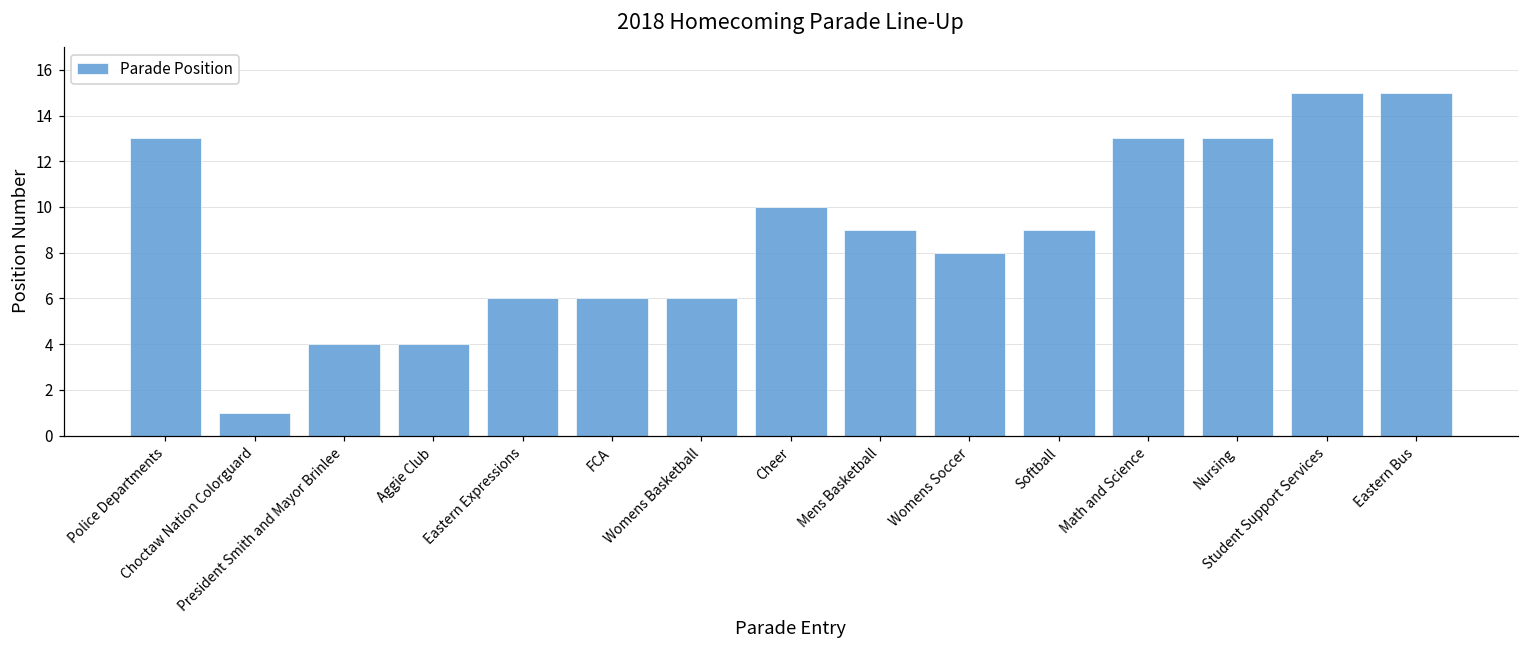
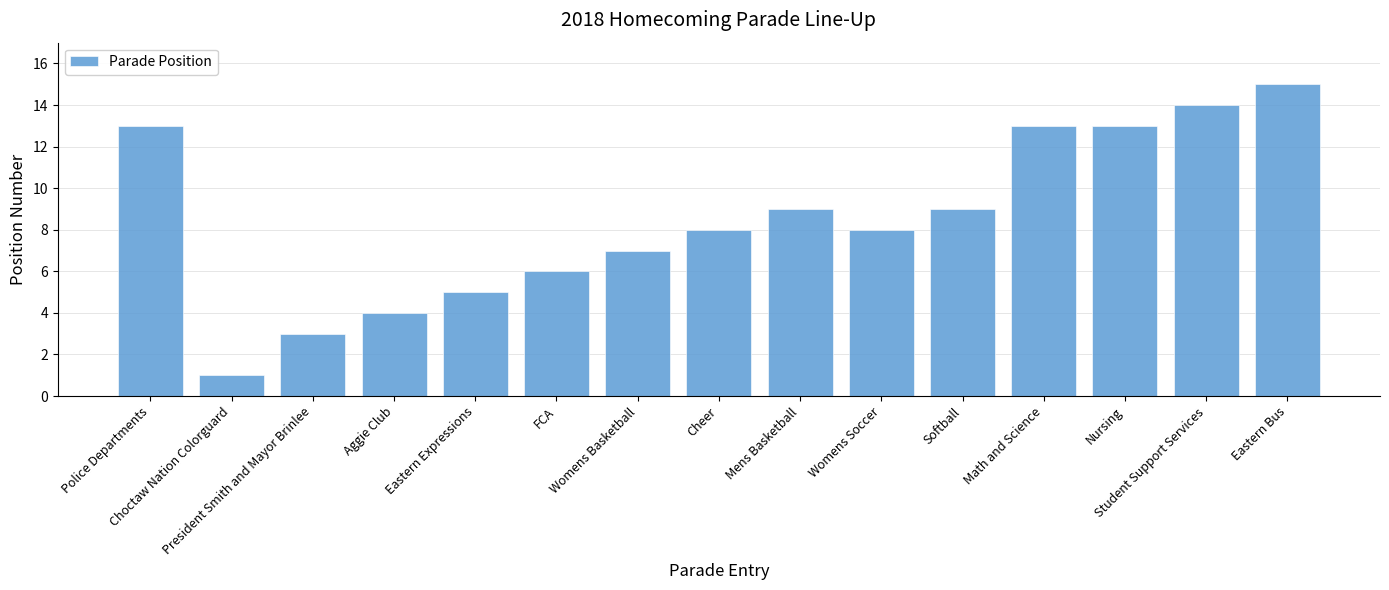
  {
    "Police Departments": 13,
    "Choctaw Nation Colorguard": 1,
-   "President Smith and Mayor Brinlee": 4,
+   "President Smith and Mayor Brinlee": 3,
    "Aggie Club": 4,
-   "Eastern Expressions": 6,
+   "Eastern Expressions": 5,
    "FCA": 6,
-   "Womens Basketball": 6,
-   "Cheer": 10,
+   "Womens Basketball": 7,
+   "Cheer": 8,
    "Mens Basketball": 9,
    "Womens Soccer": 8,
    "Softball": 9,
    "Math and Science": 13,
    "Nursing": 13,
-   "Student Support Services": 15,
+   "Student Support Services": 14,
    "Eastern Bus": 15
  }
